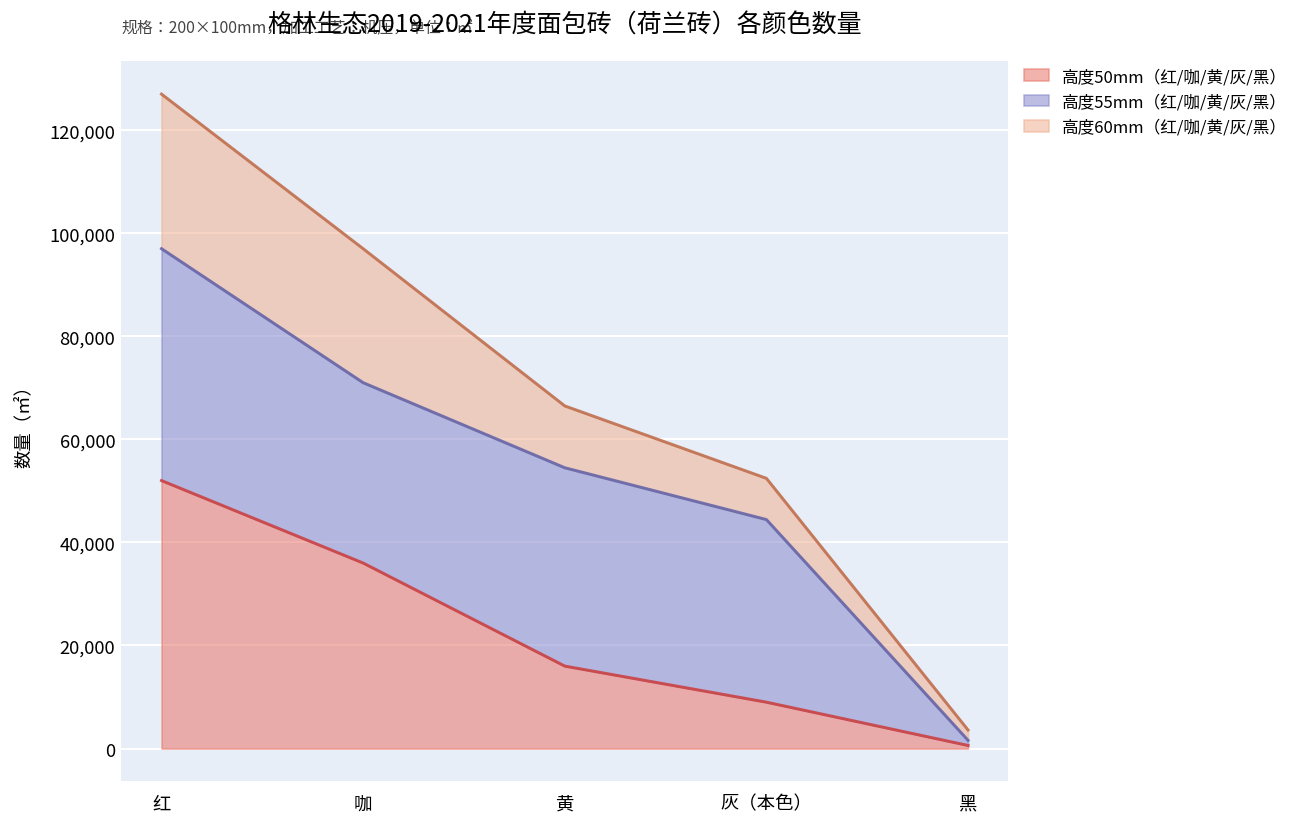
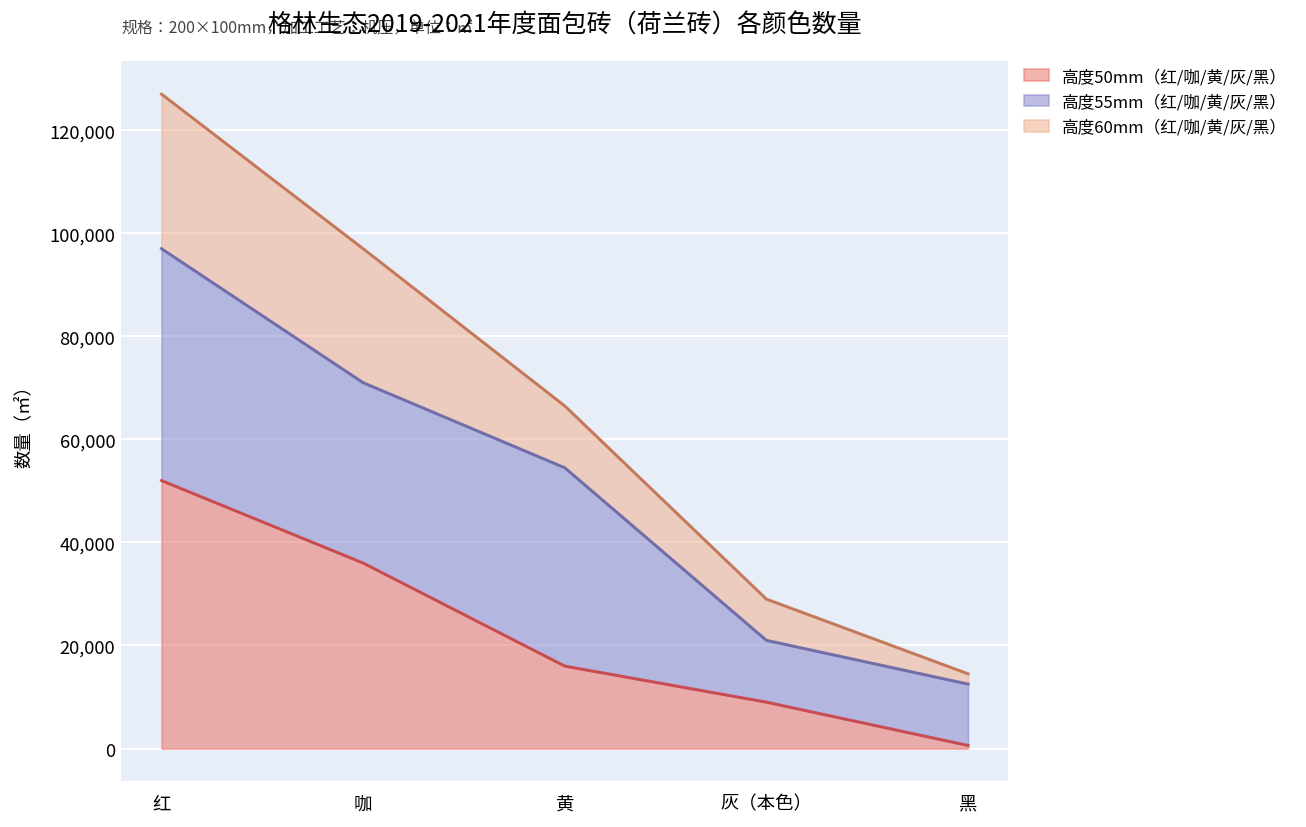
  {
    "高度55mm（红/咖/黄/灰/黑）": {
      "红": "45,000",
      "咖": "35,000",
      "黄": "38,000",
-     "灰（本色）": "35,000",
-     "黑": "1,000"
+     "灰（本色）": "12,000",
+     "黑": "12,000"
    }
  }
